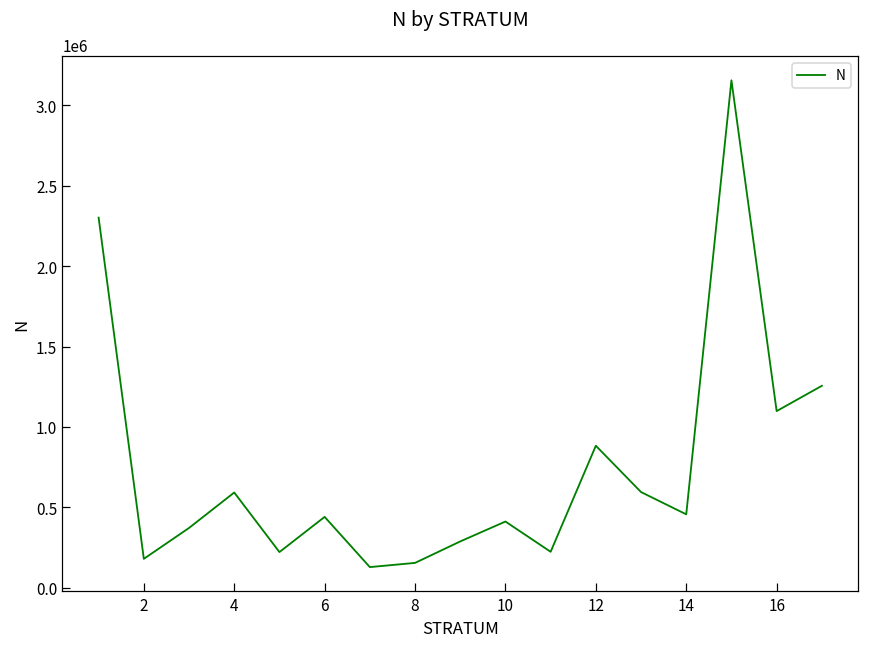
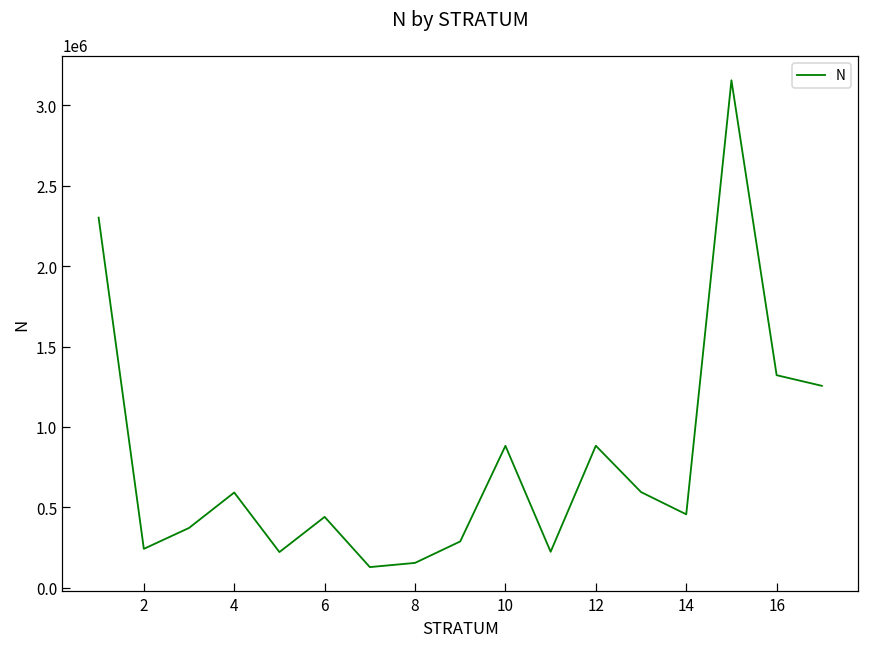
  {
-   "2": 180000,
+   "2": 240000,
    "4": 590000,
    "6": 440000,
    "8": 150000,
-   "10": 410000,
+   "10": 880000,
    "12": 880000,
    "14": 460000,
-   "16": 1100000
+   "16": 1320000
  }
